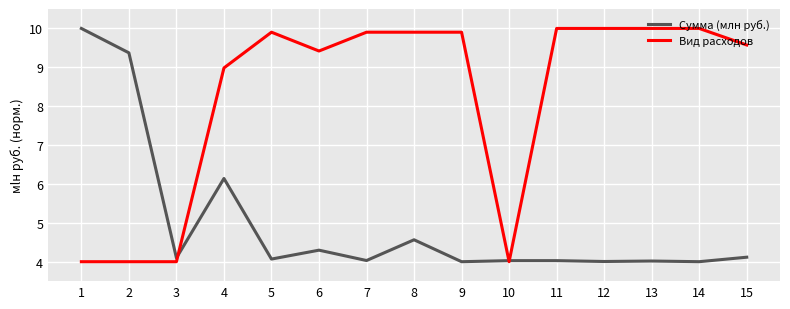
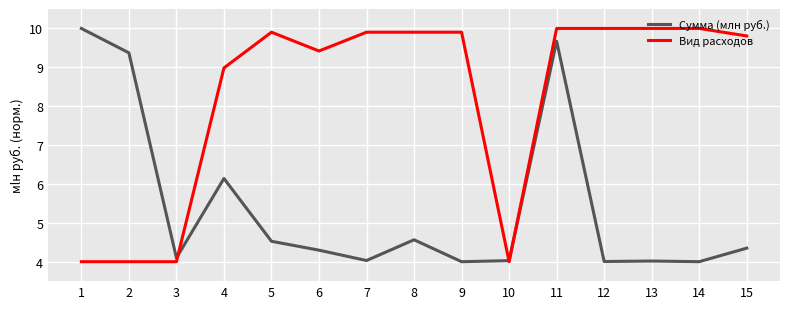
  {
    "Сумма (млн руб.)": {
      "1": 10.0,
      "2": 9.4,
      "3": 4.1,
      "4": 6.1,
-     "5": 4.1,
+     "5": 4.5,
      "6": 4.3,
      "7": 4.0,
      "8": 4.6,
      "9": 4.0,
-     "11": 4.0,
+     "11": 9.7,
      "12": 4.0,
      "13": 4.0,
      "14": 4.0,
-     "15": 4.1
+     "15": 4.3
    },
    "Вид расходов": {
      "1": 4.0,
      "2": 4.0,
      "3": 4.0,
      "4": 9.0,
      "5": 9.9,
      "6": 9.4,
      "7": 9.9,
      "8": 9.9,
      "9": 9.9,
      "11": 10.0,
      "12": 10.0,
      "13": 10.0,
      "14": 10.0,
-     "15": 9.6
+     "15": 9.8
    }
  }
